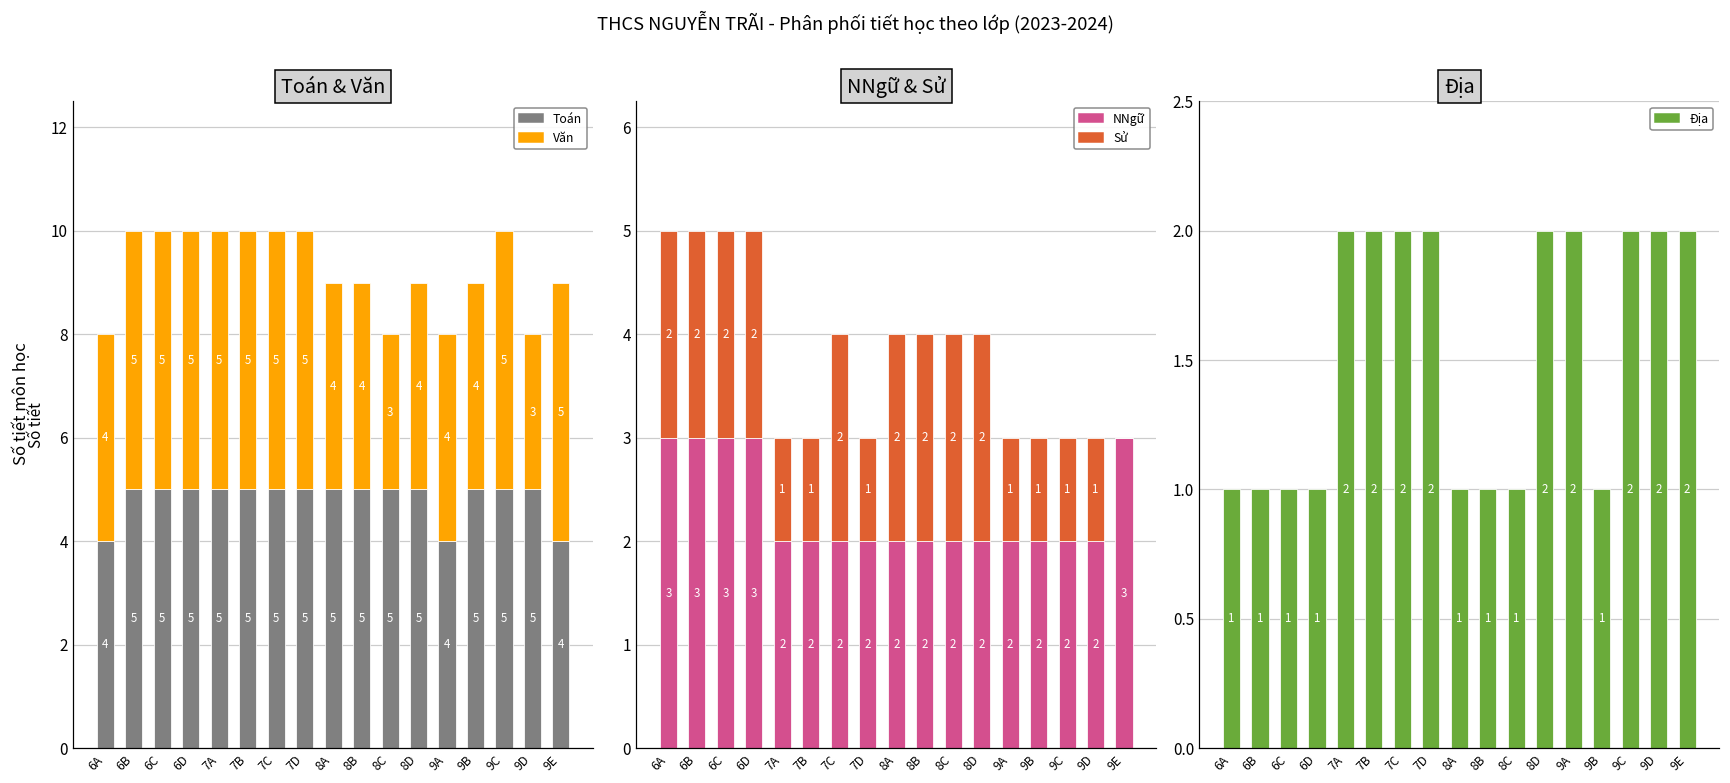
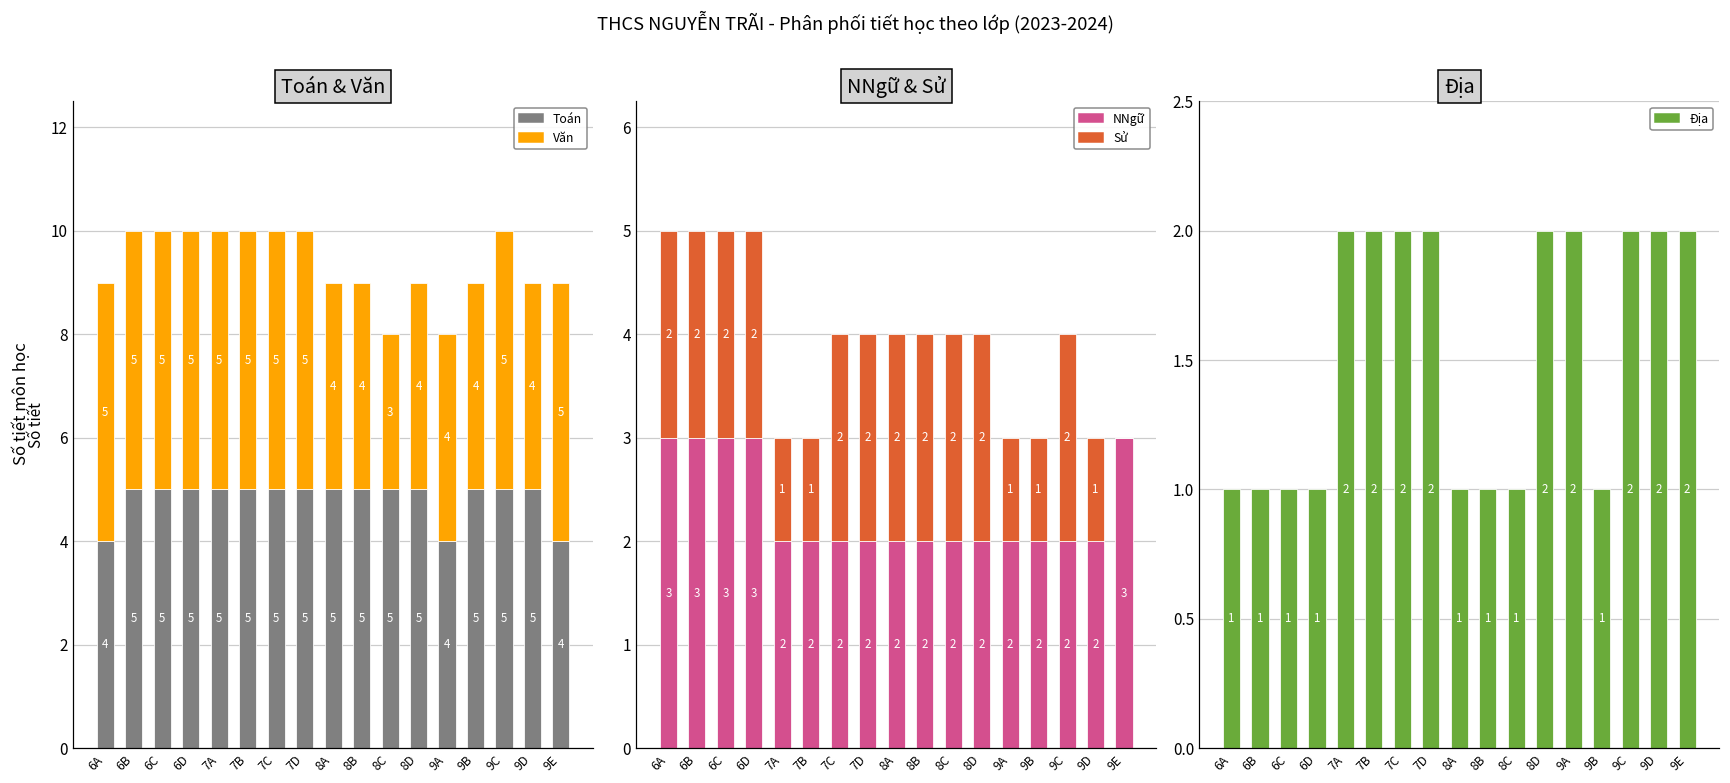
  {
    "Toán & Văn": {
      "Toán": {
        "6A": 4,
        "6B": 5,
        "6C": 5,
        "6D": 5,
        "7A": 5,
        "7B": 5,
        "7C": 5,
        "7D": 5,
        "8A": 5,
        "8B": 5,
        "8C": 5,
        "8D": 5,
        "9A": 4,
        "9B": 5,
        "9C": 5,
        "9D": 5,
        "9E": 4
      },
      "Văn": {
-       "6A": 4,
+       "6A": 5,
        "6B": 5,
        "6C": 5,
        "6D": 5,
        "7A": 5,
        "7B": 5,
        "7C": 5,
        "7D": 5,
        "8A": 4,
        "8B": 4,
        "8C": 3,
        "8D": 4,
        "9A": 4,
        "9B": 4,
        "9C": 5,
-       "9D": 3,
+       "9D": 4,
        "9E": 5
      }
    },
    "NNgữ & Sử": {
      "NNgữ": {
        "6A": 3,
        "6B": 3,
        "6C": 3,
        "6D": 3,
        "7A": 2,
        "7B": 2,
        "7C": 2,
        "7D": 2,
        "8A": 2,
        "8B": 2,
        "8C": 2,
        "8D": 2,
        "9A": 2,
        "9B": 2,
        "9C": 2,
        "9D": 2,
        "9E": 3
      },
      "Sử": {
        "6A": 2,
        "6B": 2,
        "6C": 2,
        "6D": 2,
        "7A": 1,
        "7B": 1,
        "7C": 2,
-       "7D": 1,
+       "7D": 2,
        "8A": 2,
        "8B": 2,
        "8C": 2,
        "8D": 2,
        "9A": 1,
        "9B": 1,
-       "9C": 1,
+       "9C": 2,
        "9D": 1
      }
    },
    "Địa": {
      "6A": 1,
      "6B": 1,
      "6C": 1,
      "6D": 1,
      "7A": 2,
      "7B": 2,
      "7C": 2,
      "7D": 2,
      "8A": 1,
      "8B": 1,
      "8C": 1,
      "8D": 2,
      "9A": 2,
      "9B": 1,
      "9C": 2,
      "9D": 2,
      "9E": 2
    }
  }
